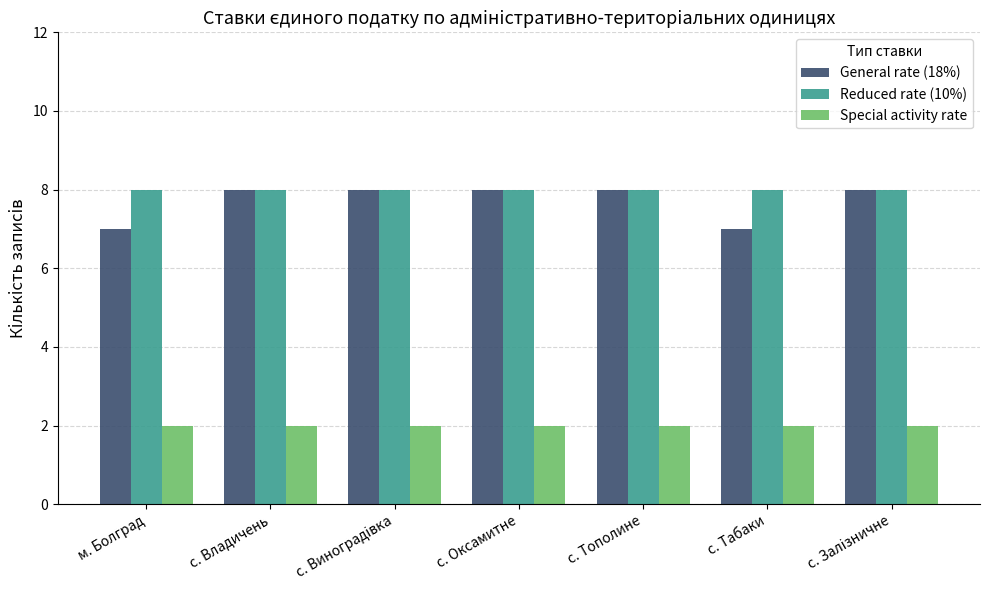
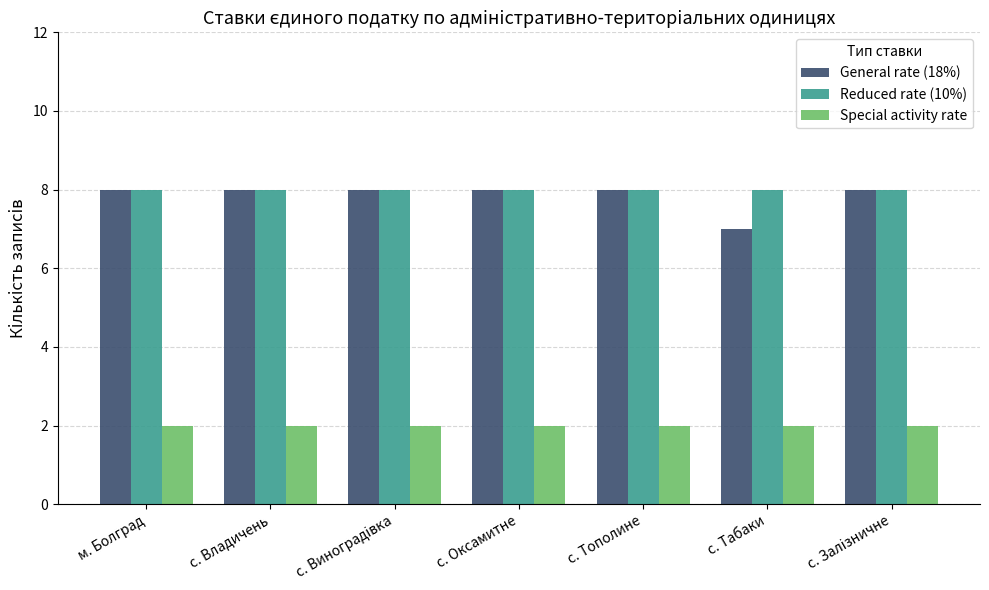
  {
    "General rate (18%)": {
-     "м. Болград": 7,
+     "м. Болград": 8,
      "с. Владичень": 8,
      "с. Виноградівка": 8,
      "с. Оксамитне": 8,
      "с. Тополине": 8,
      "с. Табаки": 7,
      "с. Залізничне": 8
    },
    "Reduced rate (10%)": {
      "м. Болград": 8,
      "с. Владичень": 8,
      "с. Виноградівка": 8,
      "с. Оксамитне": 8,
      "с. Тополине": 8,
      "с. Табаки": 8,
      "с. Залізничне": 8
    },
    "Special activity rate": {
      "м. Болград": 2,
      "с. Владичень": 2,
      "с. Виноградівка": 2,
      "с. Оксамитне": 2,
      "с. Тополине": 2,
      "с. Табаки": 2,
      "с. Залізничне": 2
    }
  }
